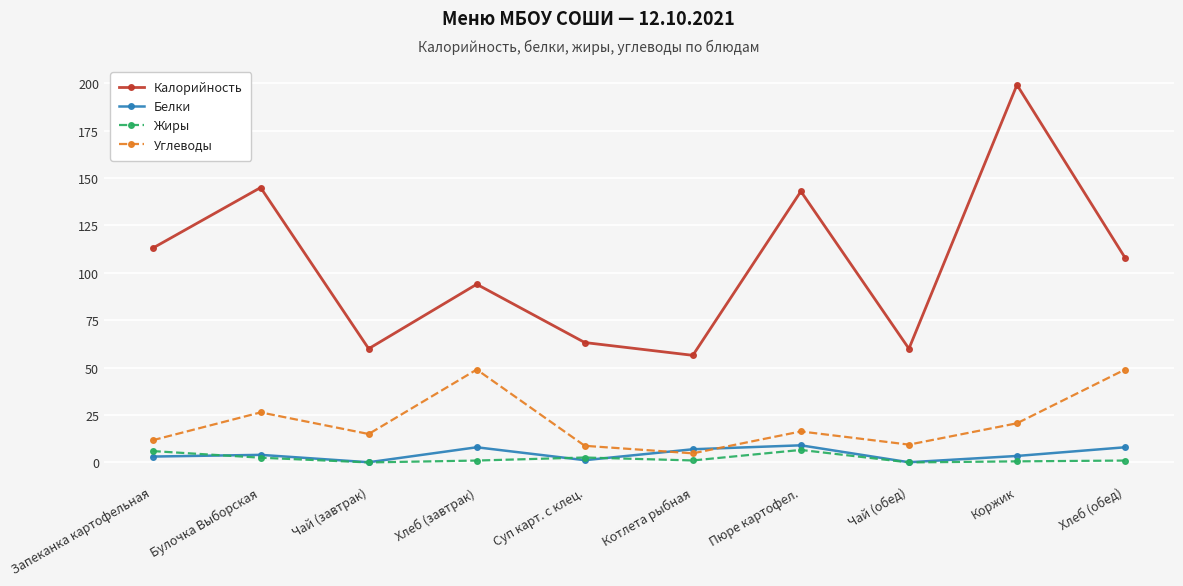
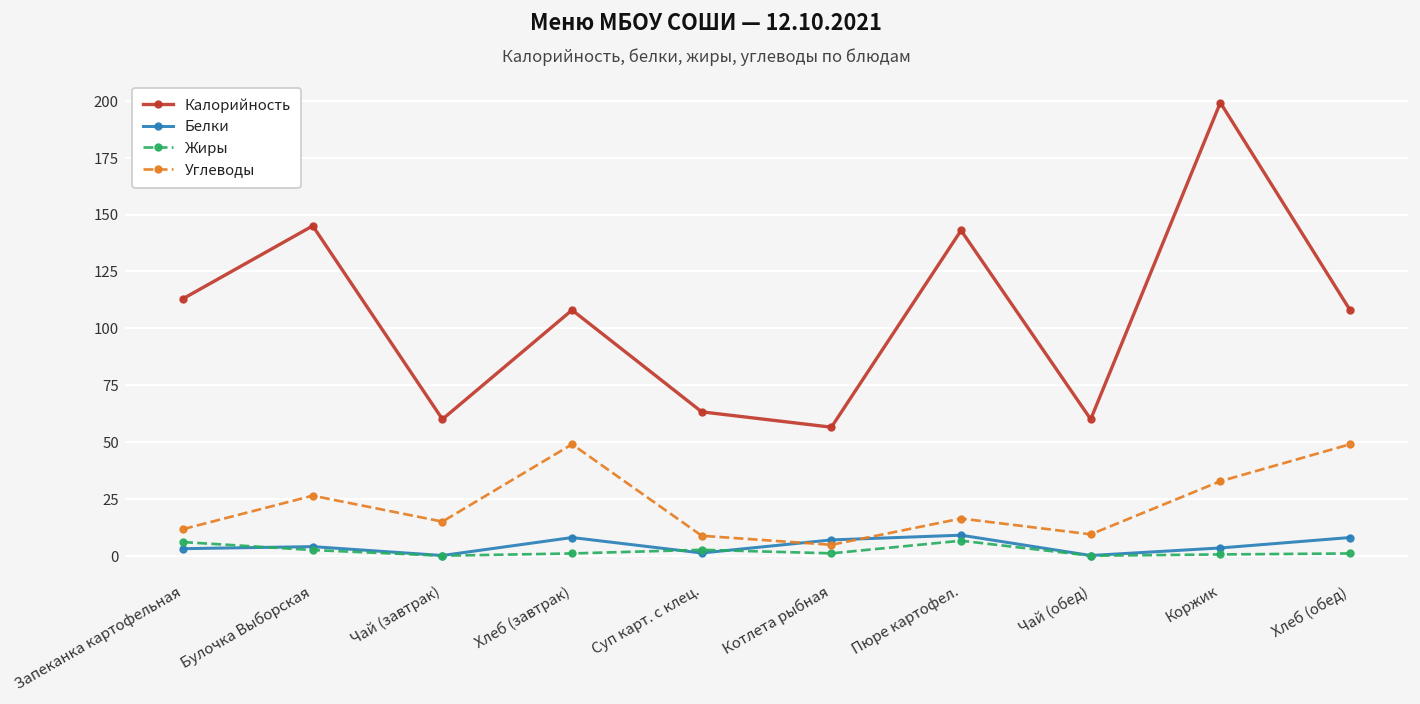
  {
    "Калорийность": {
      "Запеканка картофельная": 113,
      "Булочка Выборская": 145,
      "Чай (завтрак)": 60,
-     "Хлеб (завтрак)": 94,
+     "Хлеб (завтрак)": 108,
      "Суп карт. с клец.": 63,
      "Котлета рыбная": 57,
      "Пюре картофел.": 143,
      "Чай (обед)": 60,
      "Коржик": 199,
      "Хлеб (обед)": 108
    },
    "Белки": {
      "Запеканка картофельная": 3,
      "Булочка Выборская": 4,
      "Хлеб (завтрак)": 8,
      "Суп карт. с клец.": 1,
      "Котлета рыбная": 7,
      "Пюре картофел.": 9,
      "Коржик": 3,
      "Хлеб (обед)": 8
    },
    "Жиры": {
      "Запеканка картофельная": 6,
      "Булочка Выборская": 3,
      "Хлеб (завтрак)": 1,
      "Суп карт. с клец.": 3,
      "Котлета рыбная": 1,
      "Пюре картофел.": 7,
      "Коржик": 1,
      "Хлеб (обед)": 1
    },
    "Углеводы": {
      "Запеканка картофельная": 12,
      "Булочка Выборская": 26,
      "Чай (завтрак)": 15,
      "Хлеб (завтрак)": 49,
      "Суп карт. с клец.": 9,
      "Котлета рыбная": 5,
      "Пюре картофел.": 16,
      "Чай (обед)": 9,
-     "Коржик": 21,
+     "Коржик": 33,
      "Хлеб (обед)": 49
    }
  }
